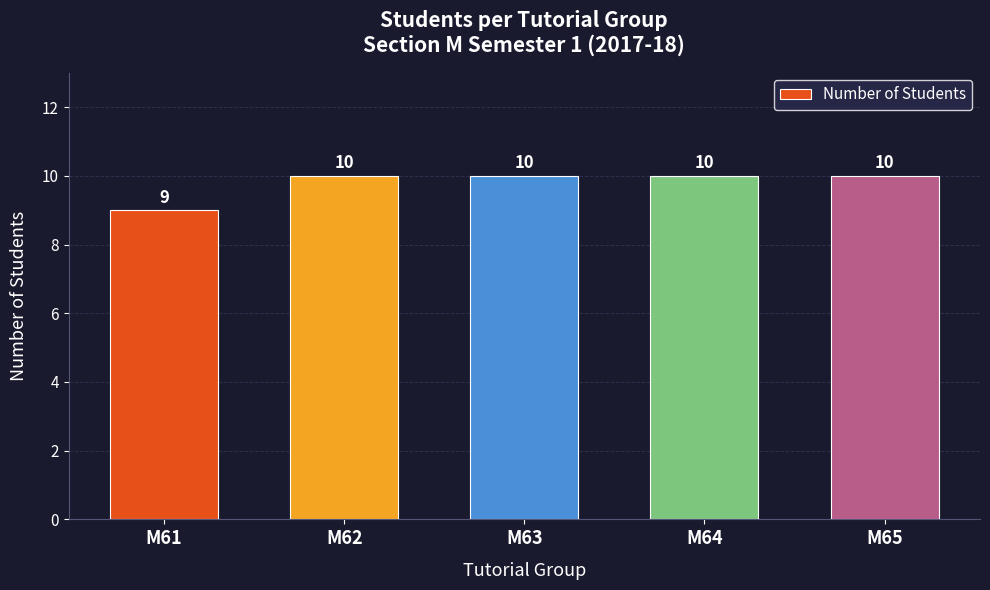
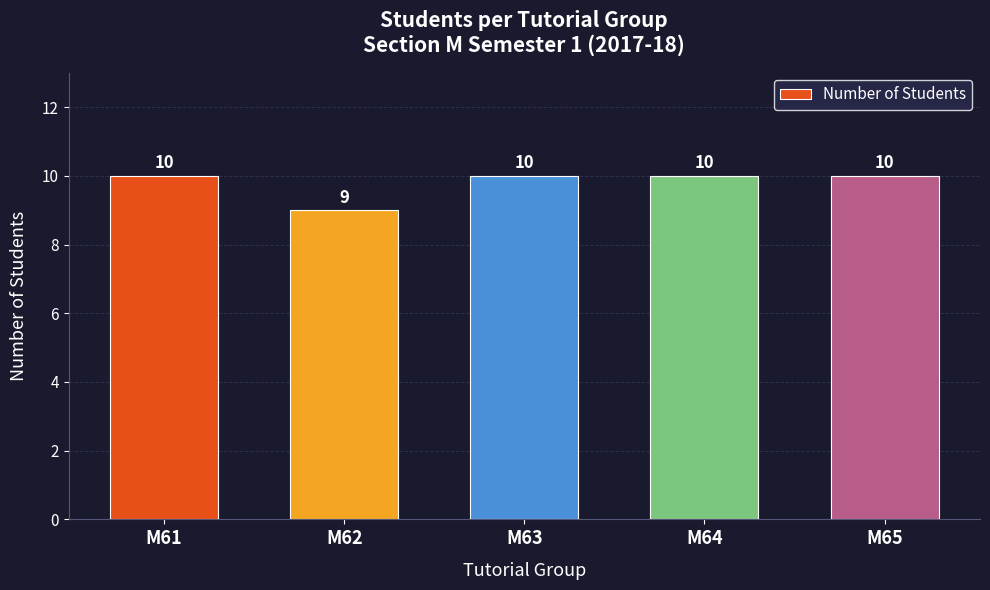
  {
-   "M61": 9,
-   "M62": 10,
+   "M61": 10,
+   "M62": 9,
    "M63": 10,
    "M64": 10,
    "M65": 10
  }
